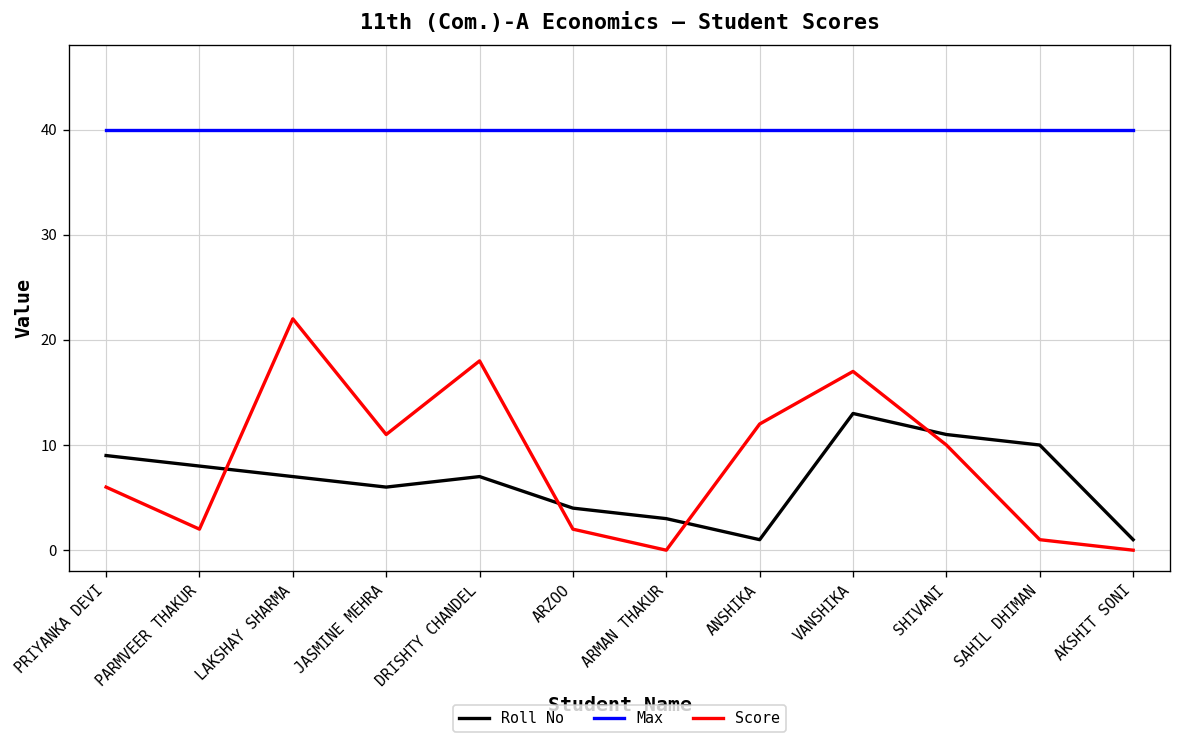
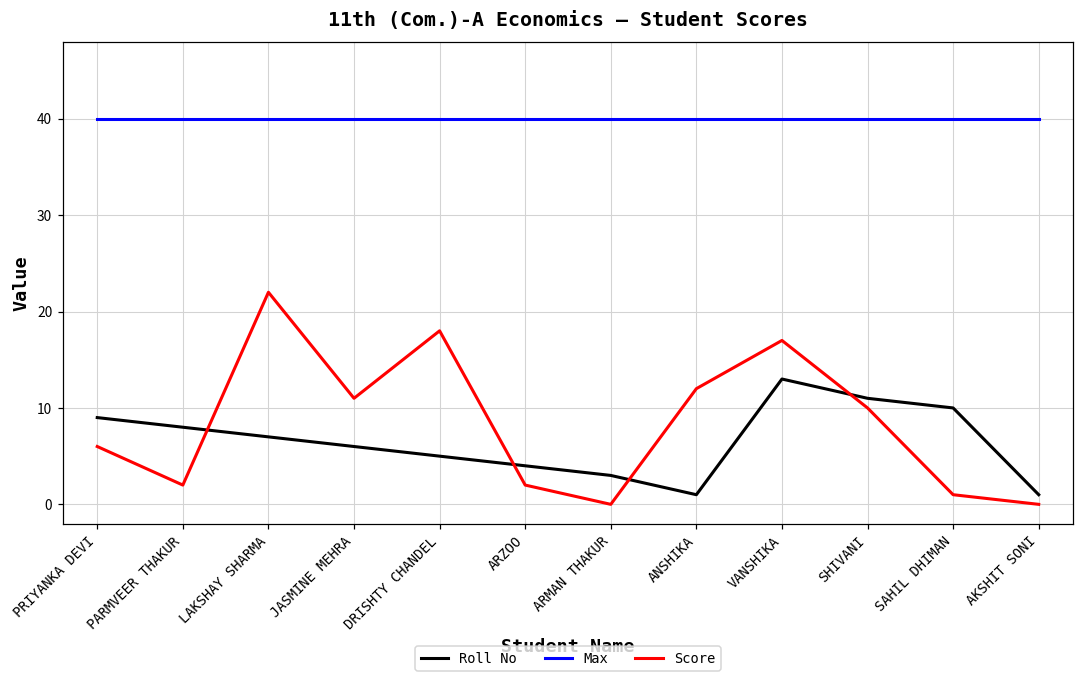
  {
    "Roll No": {
      "PRIYANKA DEVI": 9,
      "PARMVEER THAKUR": 8,
      "LAKSHAY SHARMA": 7,
      "JASMINE MEHRA": 6,
-     "DRISHTY CHANDEL": 7,
+     "DRISHTY CHANDEL": 5,
      "ARZOO": 4,
      "ARMAN THAKUR": 3,
      "ANSHIKA": 1,
      "VANSHIKA": 13,
      "SHIVANI": 11,
      "SAHIL DHIMAN": 10,
      "AKSHIT SONI": 1
    },
    "Max": {
      "PRIYANKA DEVI": 40,
      "PARMVEER THAKUR": 40,
      "LAKSHAY SHARMA": 40,
      "JASMINE MEHRA": 40,
      "DRISHTY CHANDEL": 40,
      "ARZOO": 40,
      "ARMAN THAKUR": 40,
      "ANSHIKA": 40,
      "VANSHIKA": 40,
      "SHIVANI": 40,
      "SAHIL DHIMAN": 40,
      "AKSHIT SONI": 40
    },
    "Score": {
      "PRIYANKA DEVI": 6,
      "PARMVEER THAKUR": 2,
      "LAKSHAY SHARMA": 22,
      "JASMINE MEHRA": 11,
      "DRISHTY CHANDEL": 18,
      "ARZOO": 2,
      "ARMAN THAKUR": 0,
      "ANSHIKA": 12,
      "VANSHIKA": 17,
      "SHIVANI": 10,
      "SAHIL DHIMAN": 1,
      "AKSHIT SONI": 0
    }
  }
